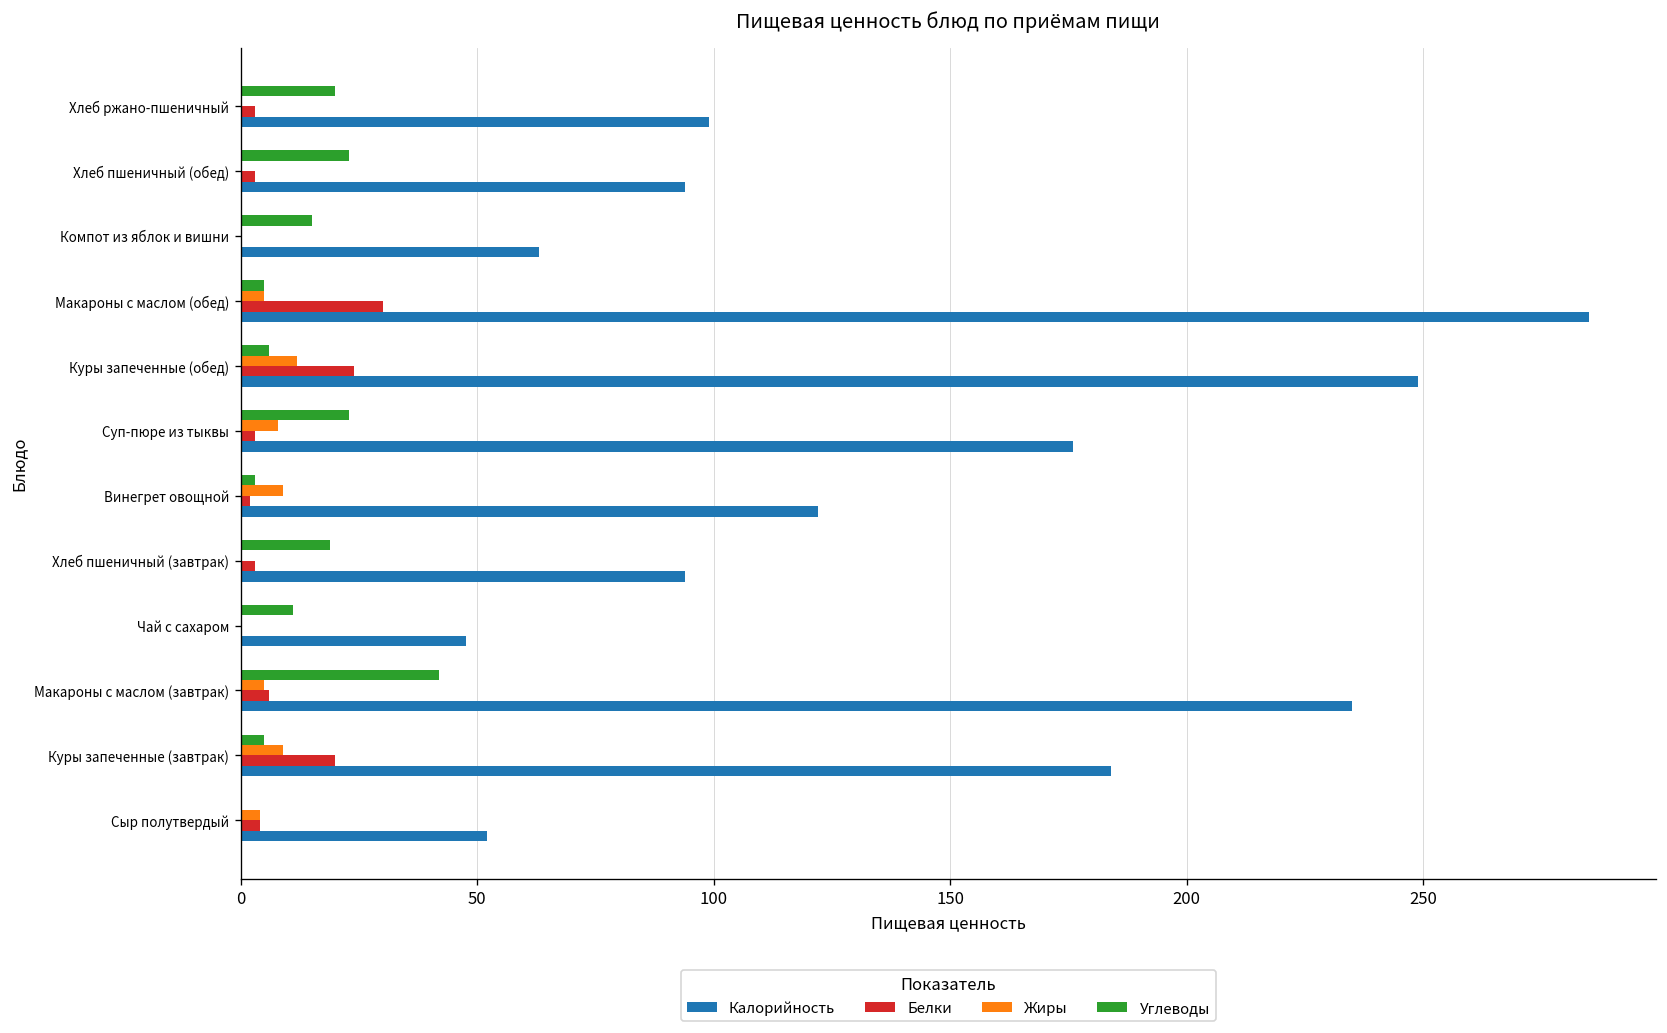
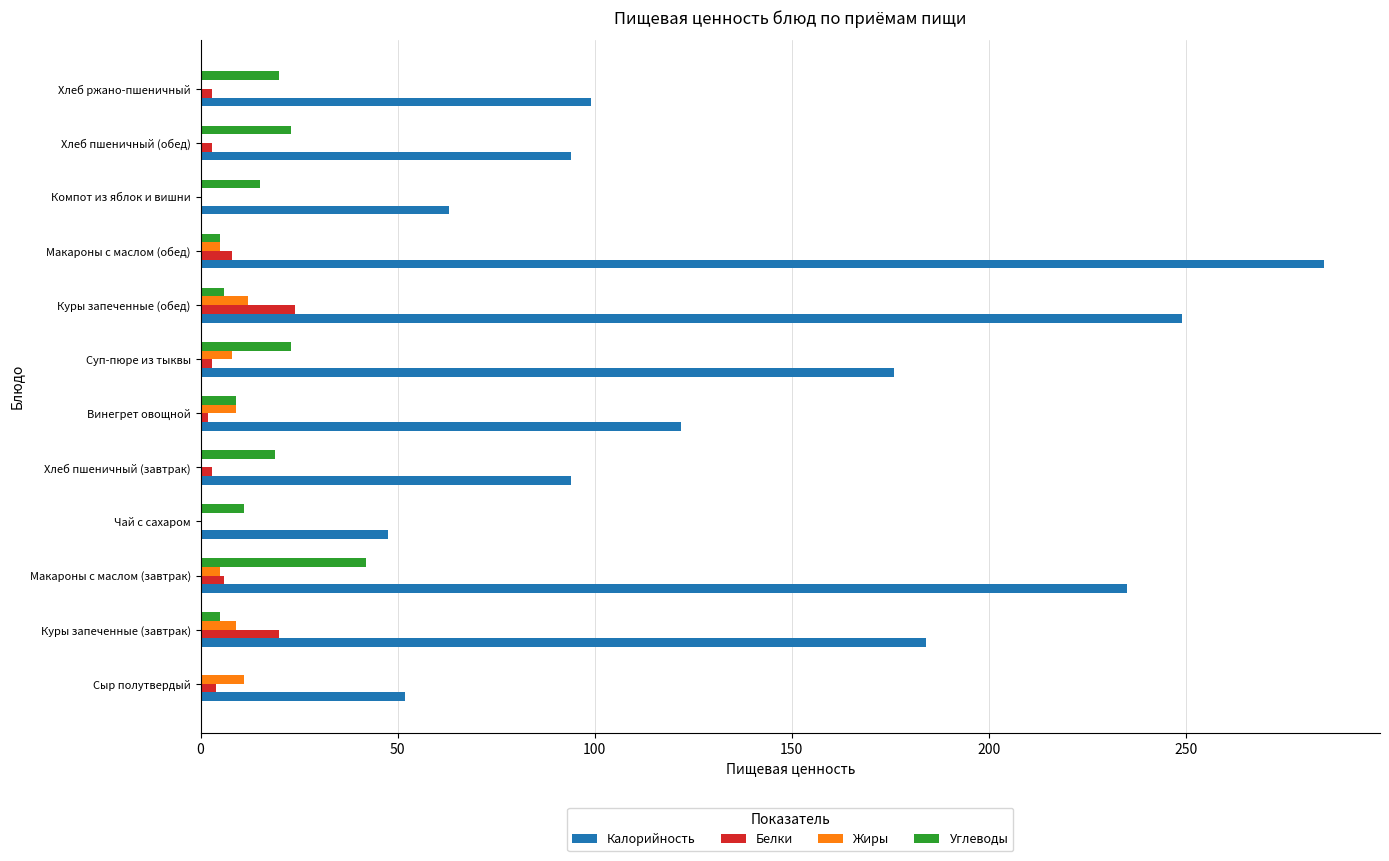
  {
    "Калорийность": {
      "Хлеб ржано-пшеничный": 99,
      "Хлеб пшеничный (обед)": 94,
      "Компот из яблок и вишни": 63,
      "Макароны с маслом (обед)": 285,
      "Куры запеченные (обед)": 249,
      "Суп-пюре из тыквы": 176,
      "Винегрет овощной": 122,
      "Хлеб пшеничный (завтрак)": 94,
      "Чай с сахаром": 48,
      "Макароны с маслом (завтрак)": 235,
      "Куры запеченные (завтрак)": 184,
      "Сыр полутвердый": 52
    },
    "Белки": {
      "Хлеб ржано-пшеничный": 3,
      "Хлеб пшеничный (обед)": 3,
      "Компот из яблок и вишни": 0,
-     "Макароны с маслом (обед)": 30,
+     "Макароны с маслом (обед)": 8,
      "Куры запеченные (обед)": 24,
      "Суп-пюре из тыквы": 3,
      "Винегрет овощной": 2,
      "Хлеб пшеничный (завтрак)": 3,
      "Чай с сахаром": 0,
      "Макароны с маслом (завтрак)": 6,
      "Куры запеченные (завтрак)": 20,
      "Сыр полутвердый": 4
    },
    "Жиры": {
      "Хлеб ржано-пшеничный": 0,
      "Хлеб пшеничный (обед)": 0,
      "Компот из яблок и вишни": 0,
      "Макароны с маслом (обед)": 5,
      "Куры запеченные (обед)": 12,
      "Суп-пюре из тыквы": 8,
      "Винегрет овощной": 9,
      "Чай с сахаром": 0,
      "Макароны с маслом (завтрак)": 5,
      "Куры запеченные (завтрак)": 9,
-     "Сыр полутвердый": 4
+     "Сыр полутвердый": 11
    },
    "Углеводы": {
      "Хлеб ржано-пшеничный": 20,
      "Хлеб пшеничный (обед)": 23,
      "Компот из яблок и вишни": 15,
      "Макароны с маслом (обед)": 5,
      "Куры запеченные (обед)": 6,
      "Суп-пюре из тыквы": 23,
-     "Винегрет овощной": 3,
+     "Винегрет овощной": 9,
      "Хлеб пшеничный (завтрак)": 19,
      "Чай с сахаром": 11,
      "Макароны с маслом (завтрак)": 42,
      "Куры запеченные (завтрак)": 5,
      "Сыр полутвердый": 0
    }
  }
